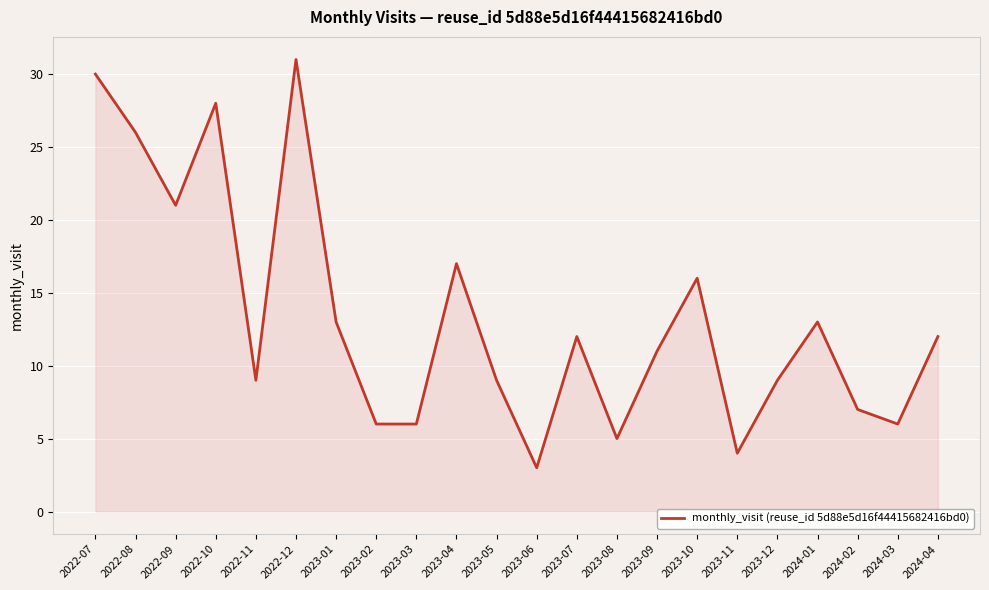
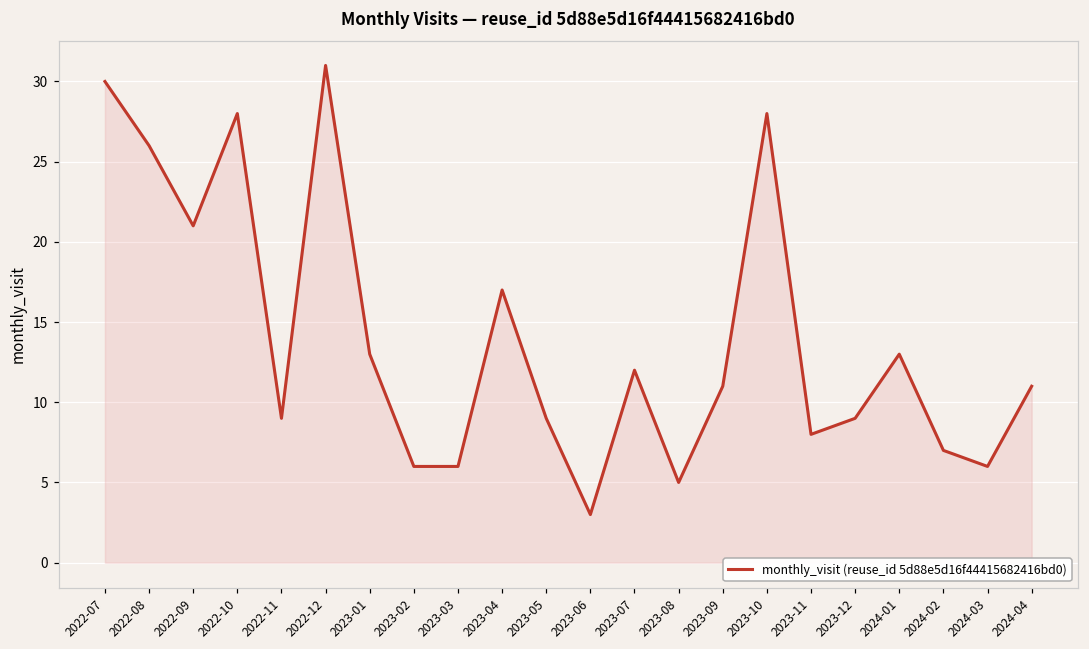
  {
    "2022-07": 30,
    "2022-08": 26,
    "2022-09": 21,
    "2022-10": 28,
    "2022-11": 9,
    "2022-12": 31,
    "2023-01": 13,
    "2023-02": 6,
    "2023-03": 6,
    "2023-04": 17,
    "2023-05": 9,
    "2023-06": 3,
    "2023-07": 12,
    "2023-08": 5,
    "2023-09": 11,
-   "2023-10": 16,
-   "2023-11": 4,
+   "2023-10": 28,
+   "2023-11": 8,
    "2023-12": 9,
    "2024-01": 13,
    "2024-02": 7,
    "2024-03": 6,
-   "2024-04": 12
+   "2024-04": 11
  }
